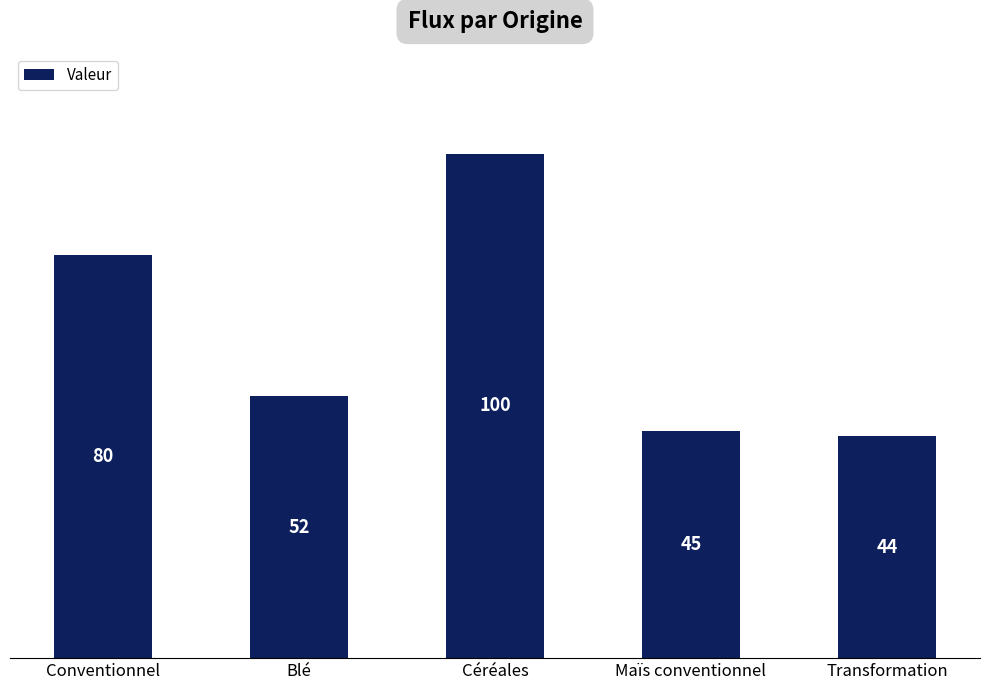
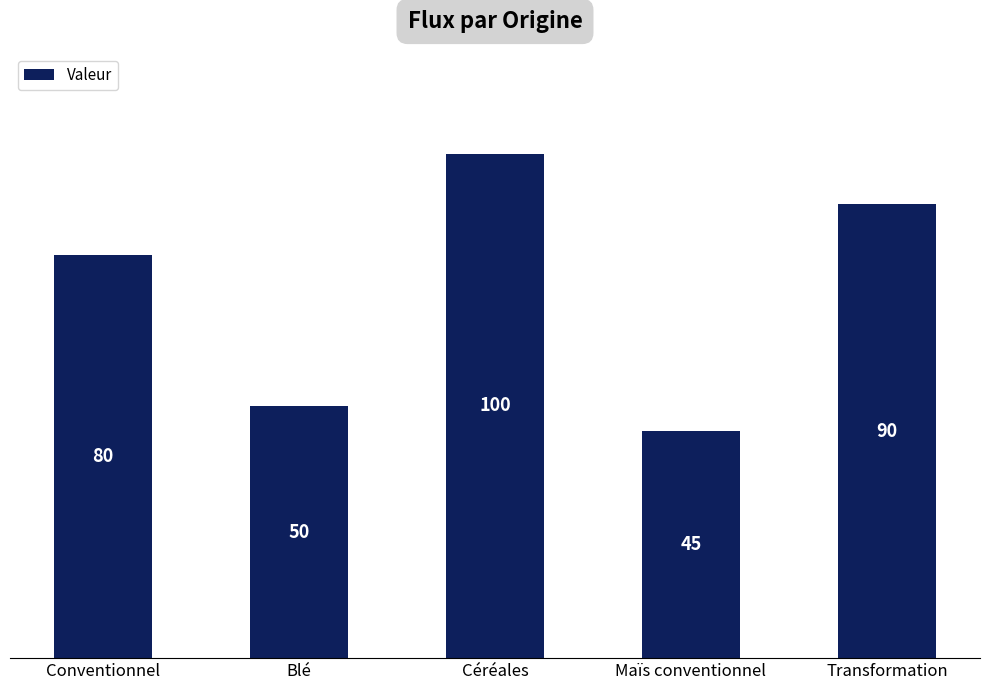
  {
    "Conventionnel": 80,
-   "Blé": 52,
+   "Blé": 50,
    "Céréales": 100,
    "Maïs conventionnel": 45,
-   "Transformation": 44
+   "Transformation": 90
  }
